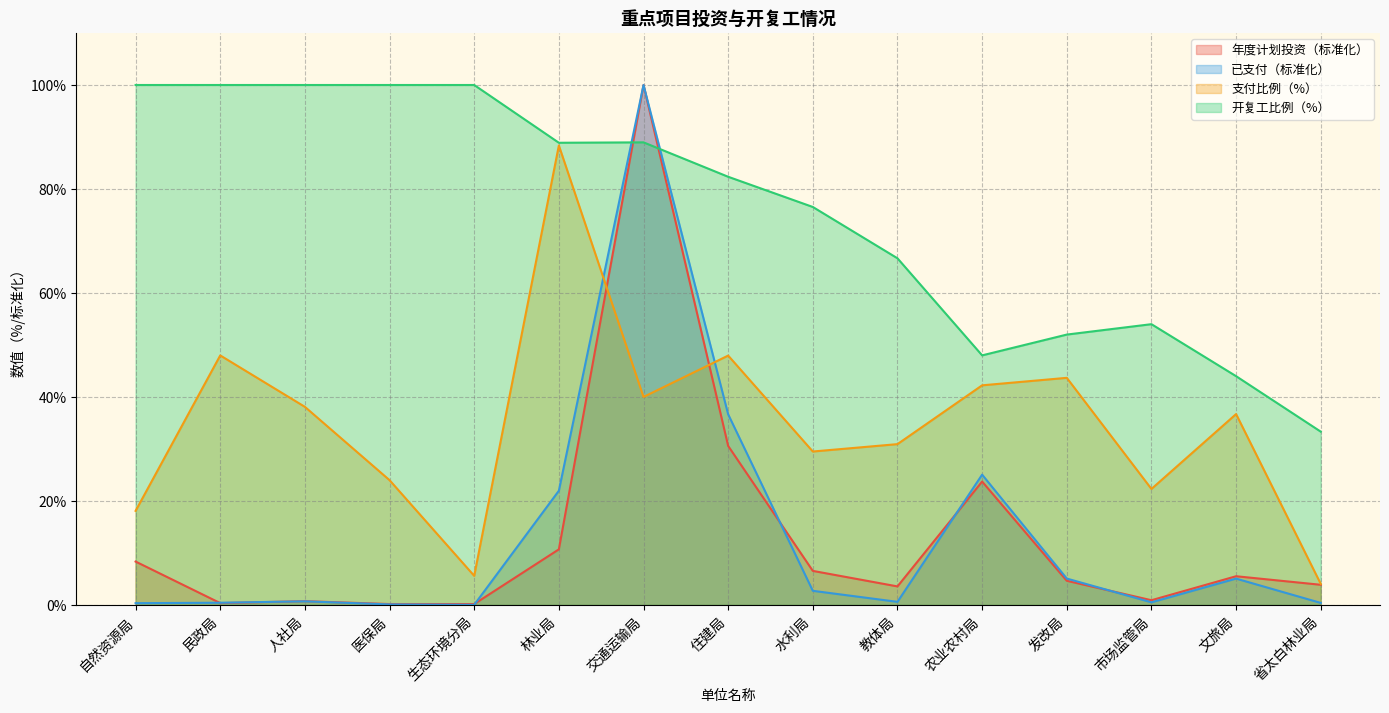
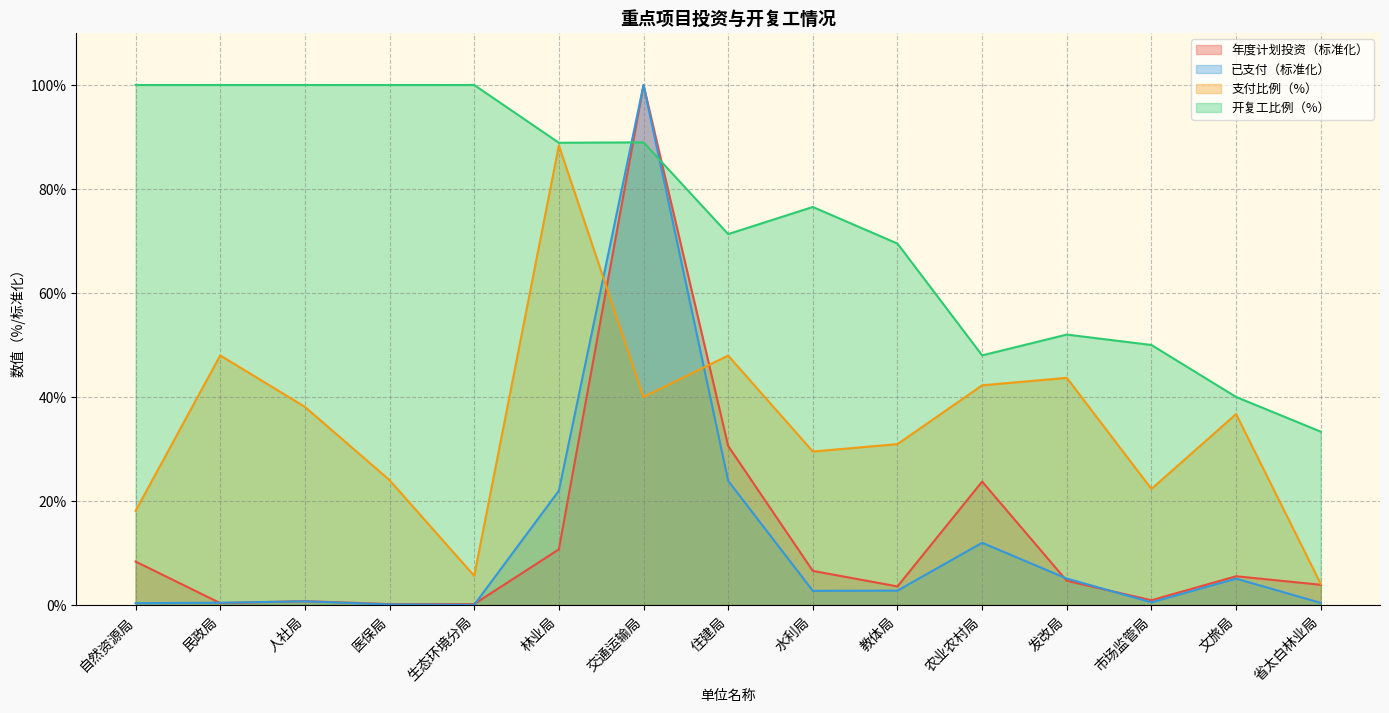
  {
    "已支付（标准化）": {
      "自然资源局": "0%",
      "林业局": "22%",
-     "住建局": "37%",
+     "住建局": "24%",
      "水利局": "3%",
-     "教体局": "1%",
-     "农业农村局": "25%",
+     "教体局": "3%",
+     "农业农村局": "12%",
      "省太白林业局": "0%"
    },
    "开复工比例（%）": {
      "自然资源局": "100%",
      "民政局": "100%",
      "人社局": "100%",
      "医保局": "100%",
      "生态环境分局": "100%",
      "林业局": "89%",
      "交通运输局": "89%",
-     "住建局": "82%",
+     "住建局": "71%",
      "水利局": "77%",
-     "教体局": "67%",
+     "教体局": "70%",
      "农业农村局": "48%",
      "发改局": "52%",
-     "市场监管局": "54%",
-     "文旅局": "44%",
+     "市场监管局": "50%",
+     "文旅局": "40%",
      "省太白林业局": "33%"
    }
  }
